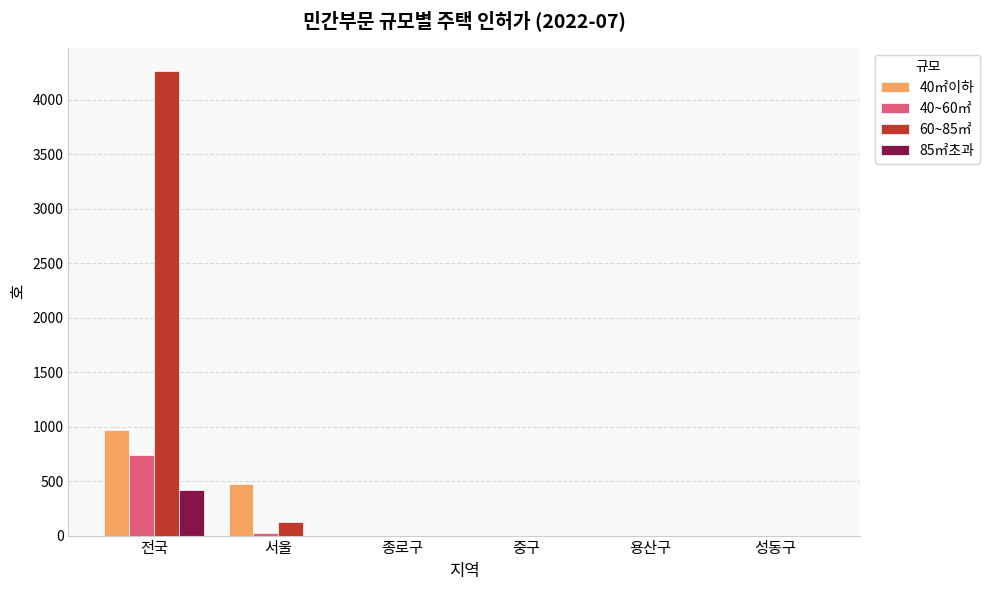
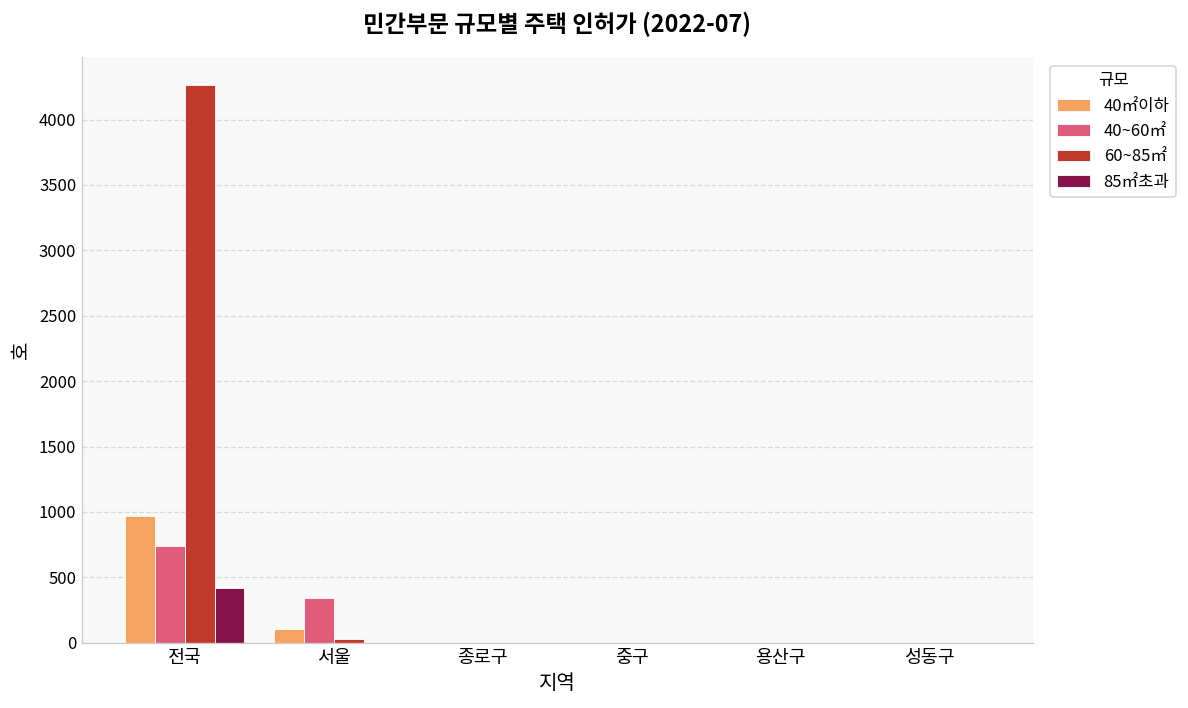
  {
    "40㎡이하": {
      "전국": 970,
-     "서울": 470,
+     "서울": 100,
      "종로구": 0,
      "중구": 0,
      "용산구": 0,
      "성동구": 0
    },
    "40~60㎡": {
      "전국": 740,
-     "서울": 20,
+     "서울": 340,
      "종로구": 0,
      "중구": 0,
      "용산구": 0,
      "성동구": 0
    },
    "60~85㎡": {
      "전국": 4260,
-     "서울": 120,
+     "서울": 30,
      "종로구": 0,
      "중구": 0,
      "용산구": 0,
      "성동구": 0
    },
    "85㎡초과": {
      "전국": 420,
      "서울": 0,
      "종로구": 0,
      "중구": 0,
      "용산구": 0,
      "성동구": 0
    }
  }
